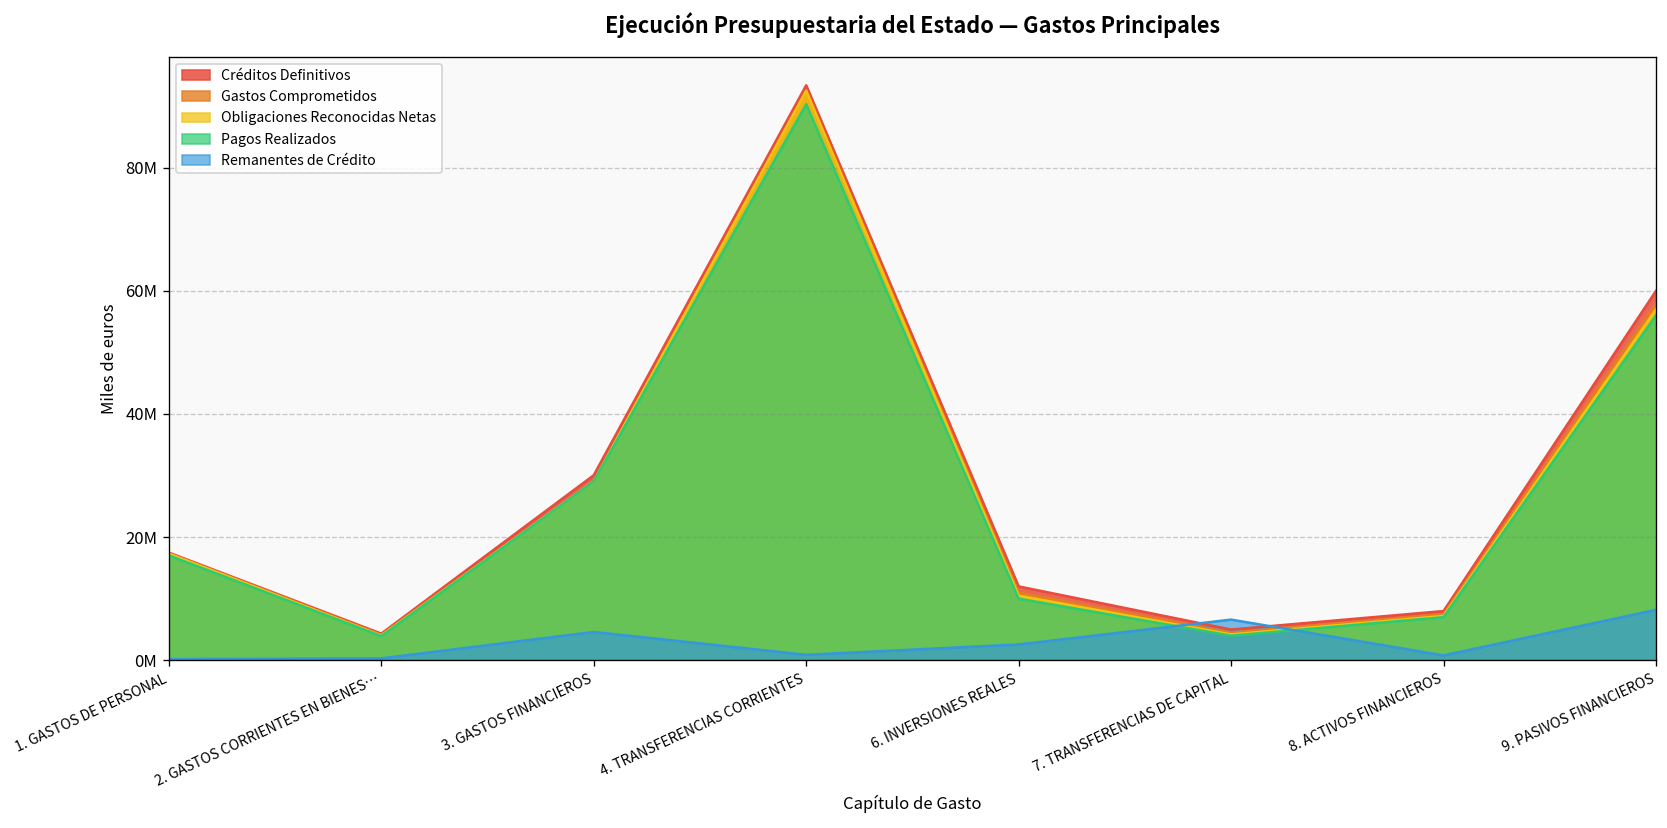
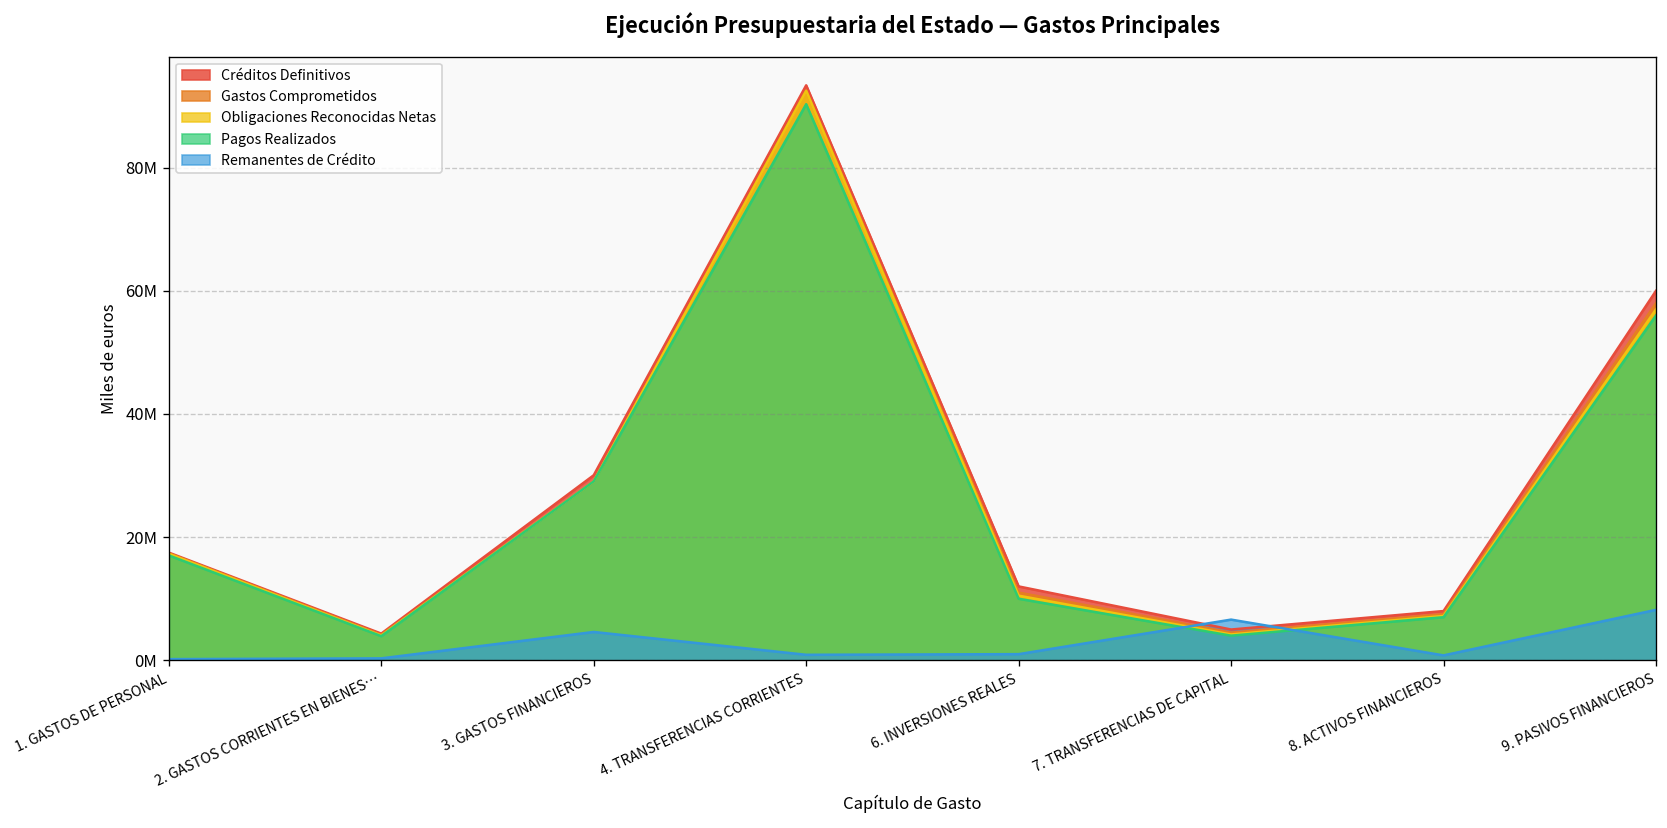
  {
    "Obligaciones Reconocidas Netas": {
      "9. PASIVOS FINANCIEROS": 57000000
    },
    "Pagos Realizados": {
      "4. TRANSFERENCIAS CORRIENTES": 90000000,
      "9. PASIVOS FINANCIEROS": 56000000
    },
    "Remanentes de Crédito": {
      "1. GASTOS DE PERSONAL": 0,
      "2. GASTOS CORRIENTES EN BIENES…": 0,
      "3. GASTOS FINANCIEROS": 5000000,
      "4. TRANSFERENCIAS CORRIENTES": 1000000,
-     "6. INVERSIONES REALES": 3000000,
+     "6. INVERSIONES REALES": 1000000,
      "7. TRANSFERENCIAS DE CAPITAL": 7000000,
      "8. ACTIVOS FINANCIEROS": 1000000,
      "9. PASIVOS FINANCIEROS": 8000000
    }
  }
